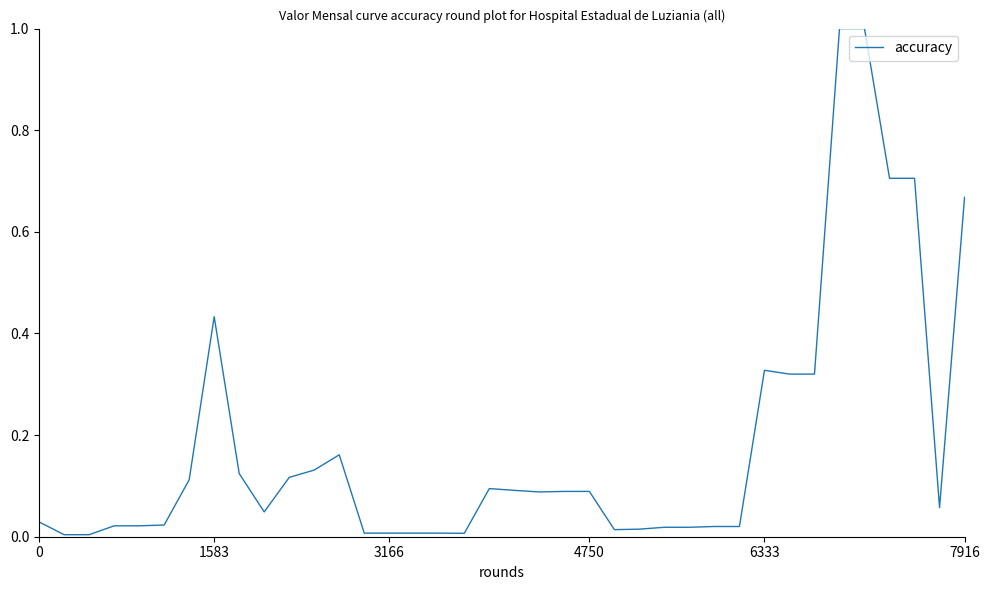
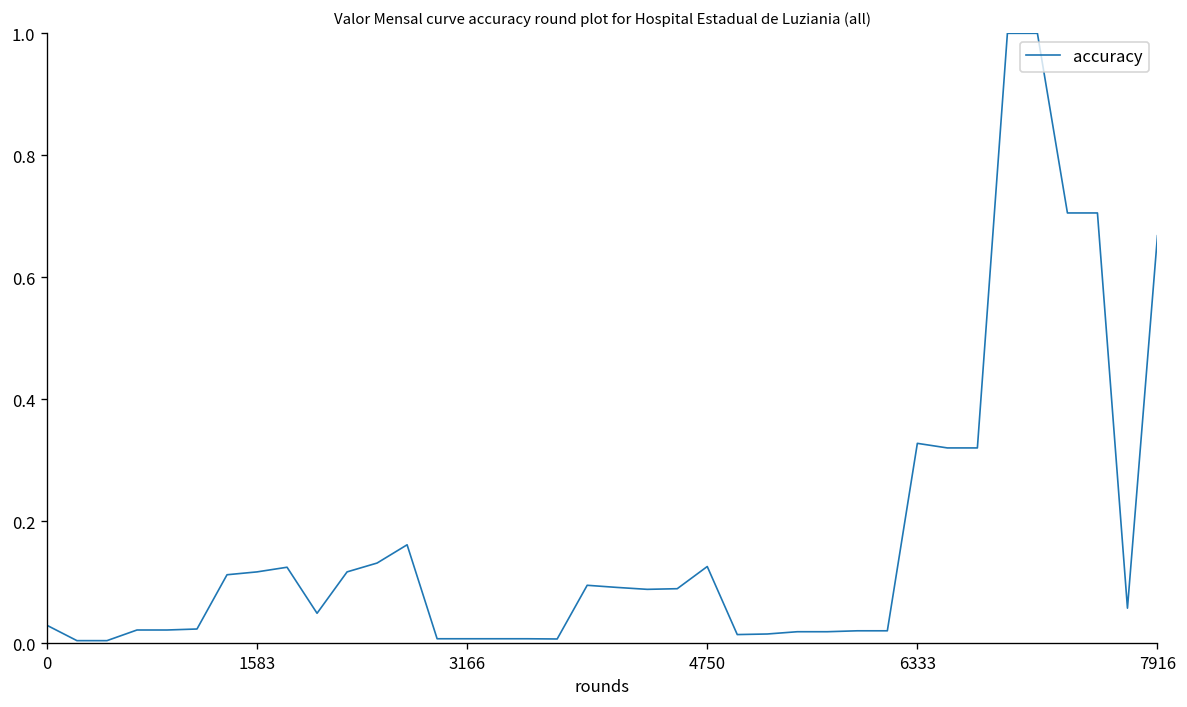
  {
    "0": 0.03,
-   "1583": 0.43,
+   "1583": 0.12,
    "3166": 0.01,
-   "4750": 0.09,
+   "4750": 0.13,
    "6333": 0.33,
    "7916": 0.67
  }
